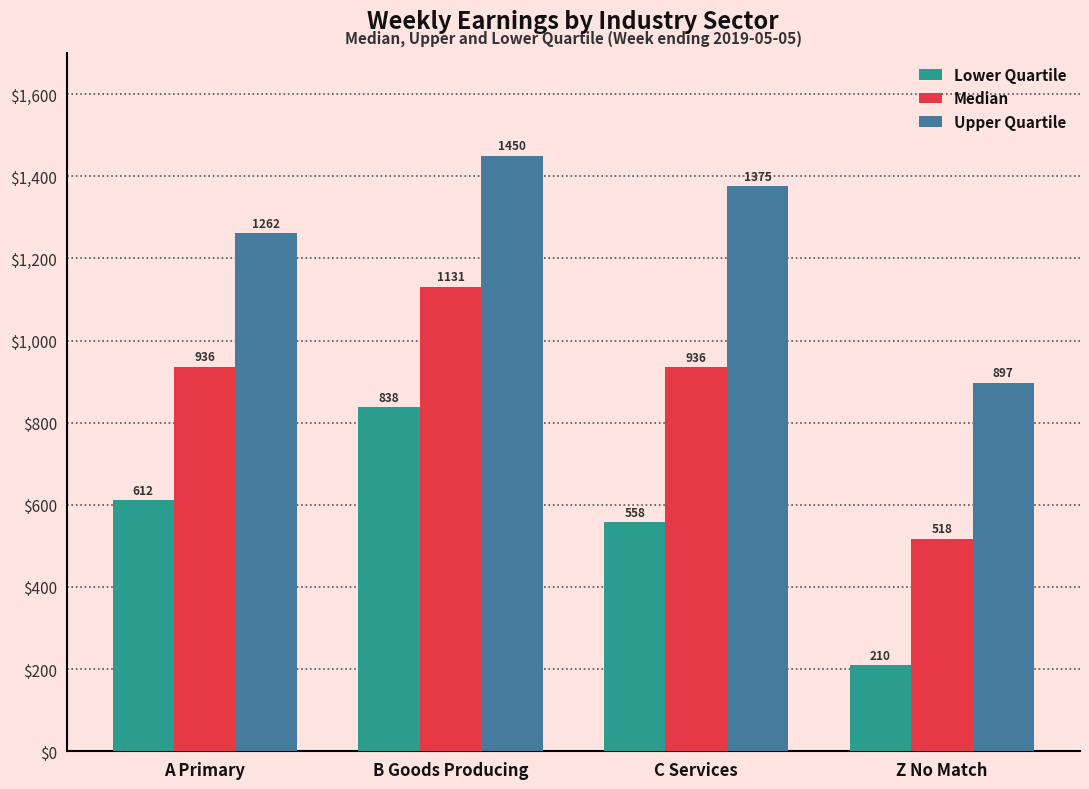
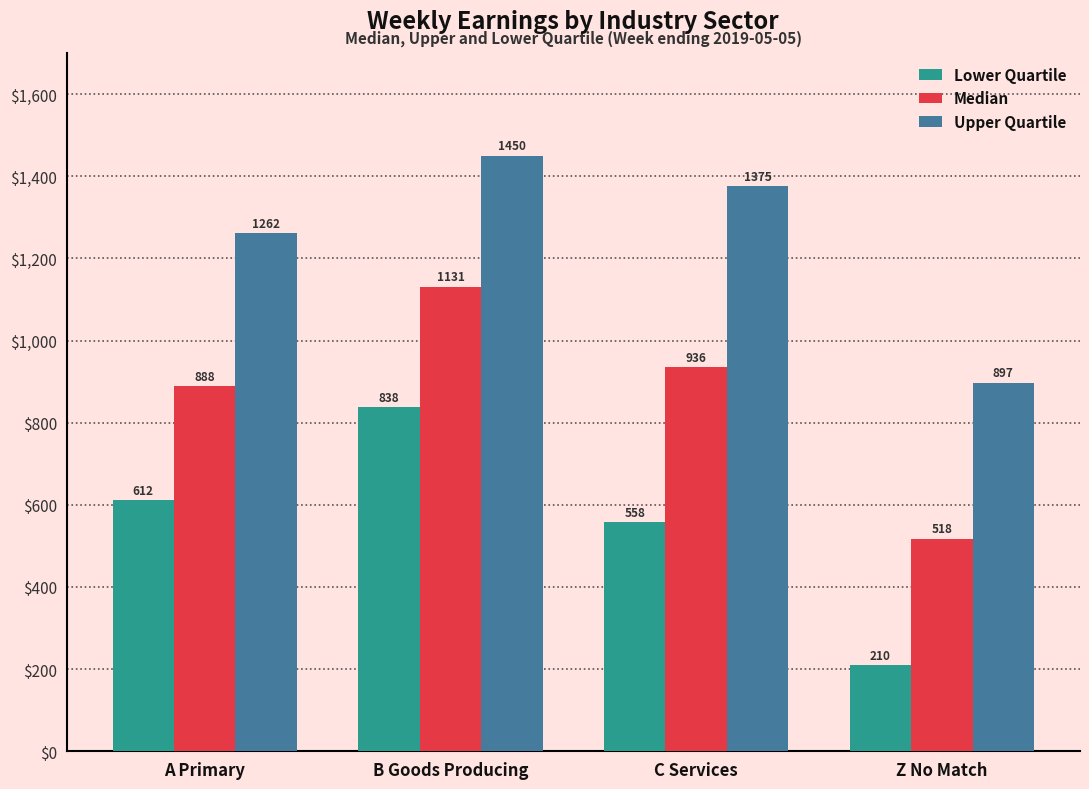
  {
    "Median": {
-     "A Primary": 936,
+     "A Primary": 888,
      "B Goods Producing": 1131,
      "C Services": 936,
      "Z No Match": 518
    }
  }
